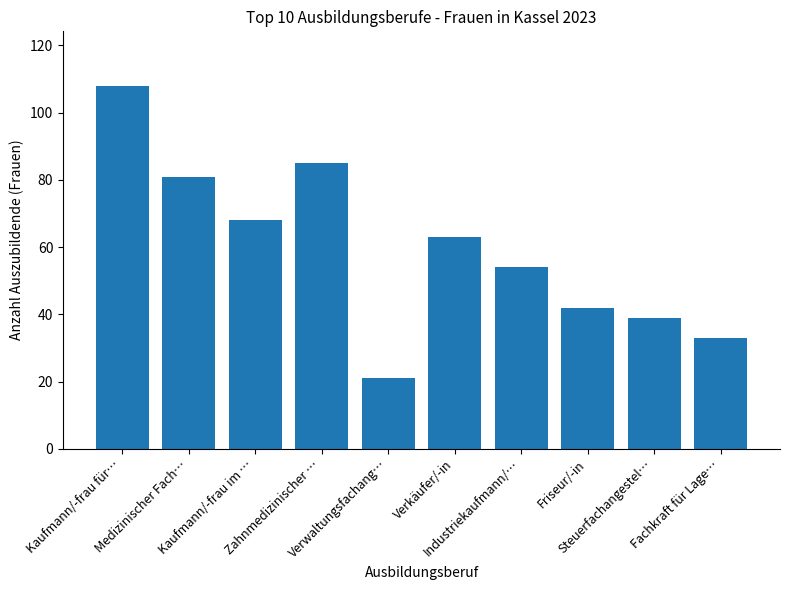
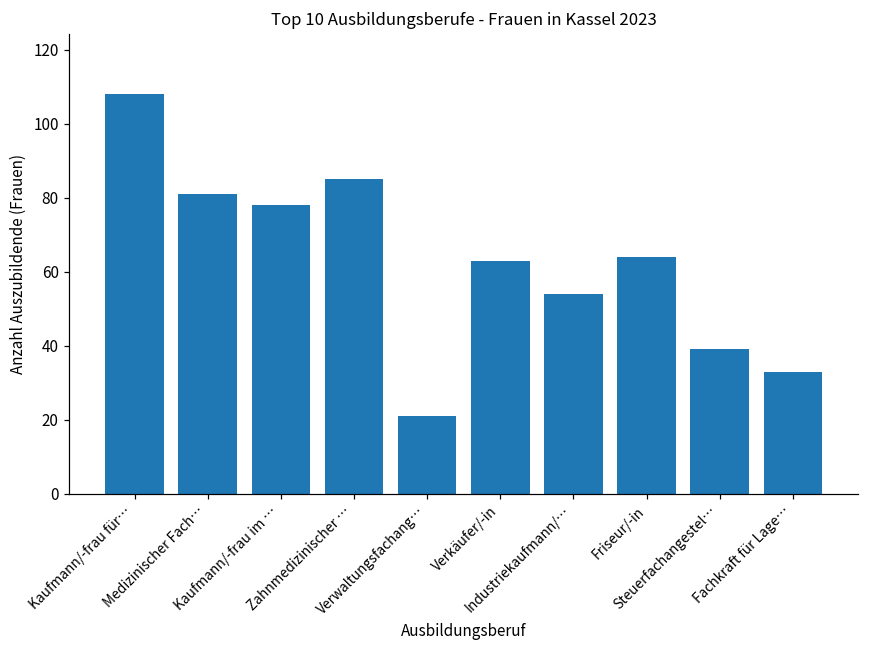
  {
    "Kaufmann/-frau für…": 108,
    "Medizinischer Fach…": 81,
-   "Kaufmann/-frau im …": 68,
+   "Kaufmann/-frau im …": 78,
    "Zahnmedizinischer …": 85,
    "Verwaltungsfachang…": 21,
    "Verkäufer/-in": 63,
    "Industriekaufmann/…": 54,
-   "Friseur/-in": 42,
+   "Friseur/-in": 64,
    "Steuerfachangestel…": 39,
    "Fachkraft für Lage…": 33
  }
